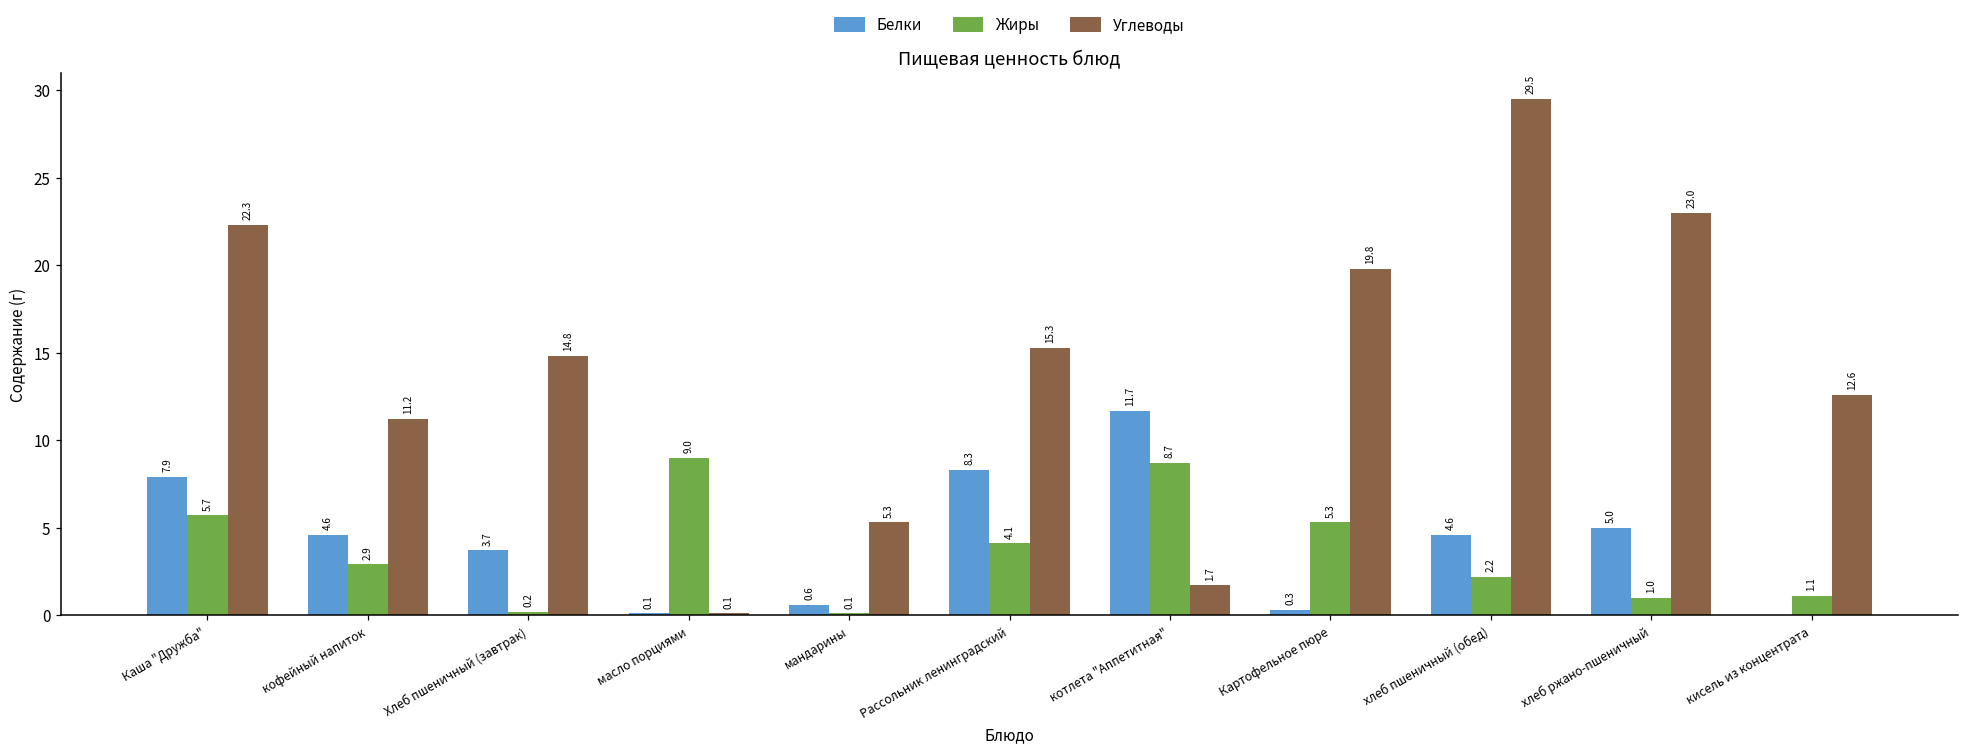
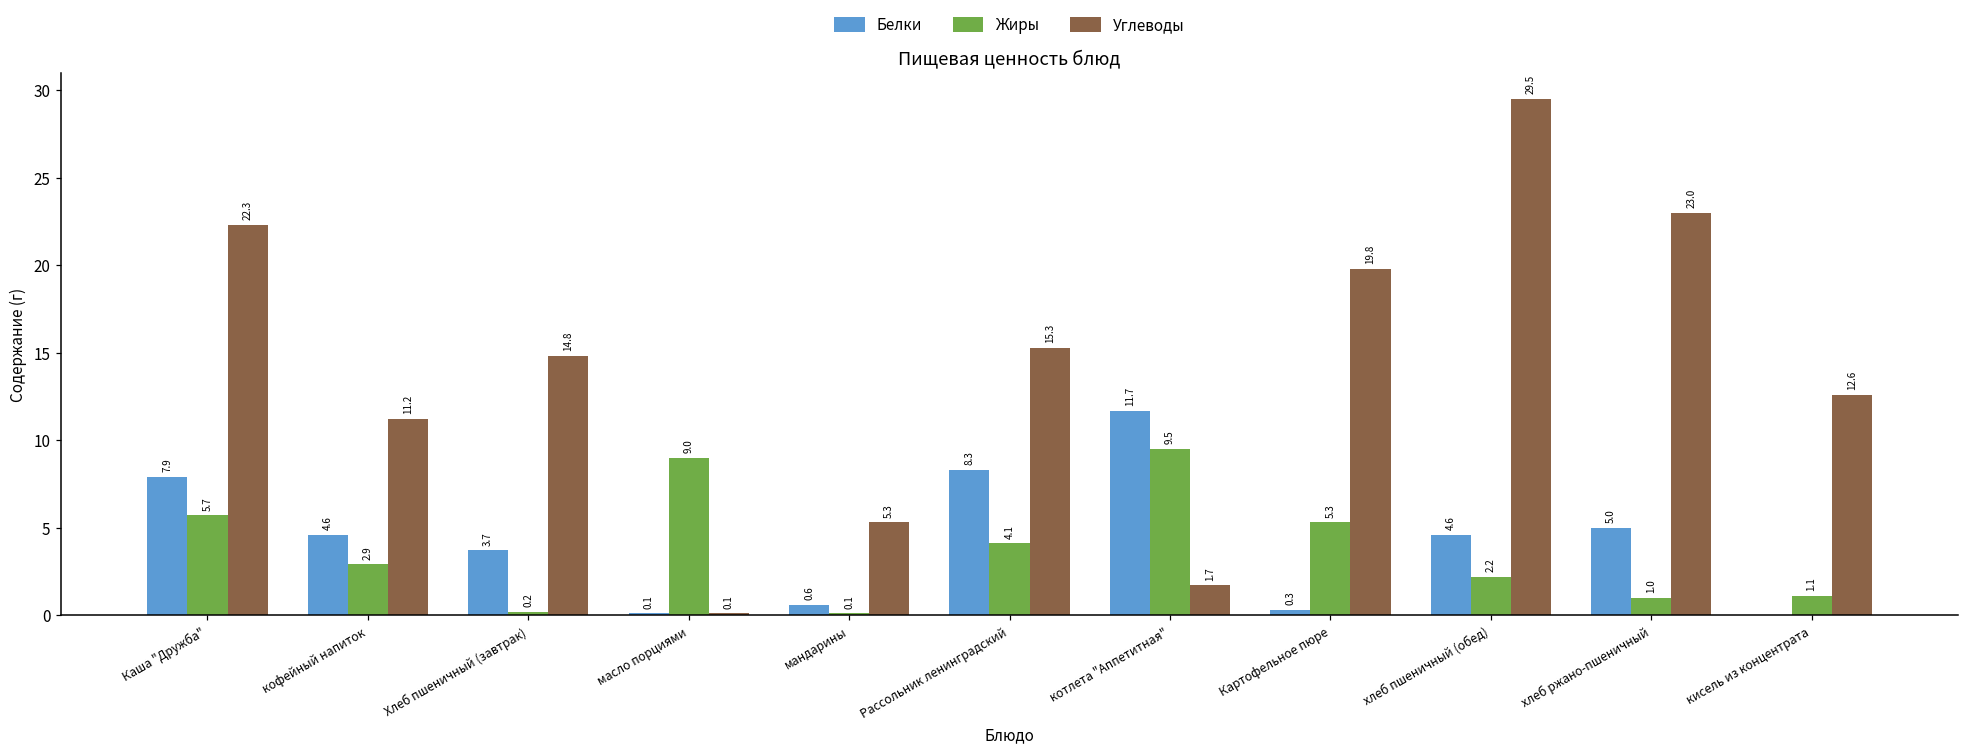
  {
    "Белки": {
      "Каша \"Дружба\"": 7.9,
      "кофейный напиток": 4.6,
      "Хлеб пшеничный (завтрак)": 3.7,
      "масло порциями": 0.1,
      "мандарины": 0.6,
      "Рассольник ленинградский": 8.3,
      "котлета \"Аппетитная\"": 11.7,
      "Картофельное пюре": 0.3,
      "хлеб пшеничный (обед)": 4.6,
      "хлеб ржано-пшеничный": 5.0
    },
    "Жиры": {
      "Каша \"Дружба\"": 5.7,
      "кофейный напиток": 2.9,
      "Хлеб пшеничный (завтрак)": 0.2,
      "масло порциями": 9.0,
      "мандарины": 0.1,
      "Рассольник ленинградский": 4.1,
-     "котлета \"Аппетитная\"": 8.7,
+     "котлета \"Аппетитная\"": 9.5,
      "Картофельное пюре": 5.3,
      "хлеб пшеничный (обед)": 2.2,
      "хлеб ржано-пшеничный": 1.0,
      "кисель из концентрата": 1.1
    },
    "Углеводы": {
      "Каша \"Дружба\"": 22.3,
      "кофейный напиток": 11.2,
      "Хлеб пшеничный (завтрак)": 14.8,
      "масло порциями": 0.1,
      "мандарины": 5.3,
      "Рассольник ленинградский": 15.3,
      "котлета \"Аппетитная\"": 1.7,
      "Картофельное пюре": 19.8,
      "хлеб пшеничный (обед)": 29.5,
      "хлеб ржано-пшеничный": 23.0,
      "кисель из концентрата": 12.6
    }
  }
